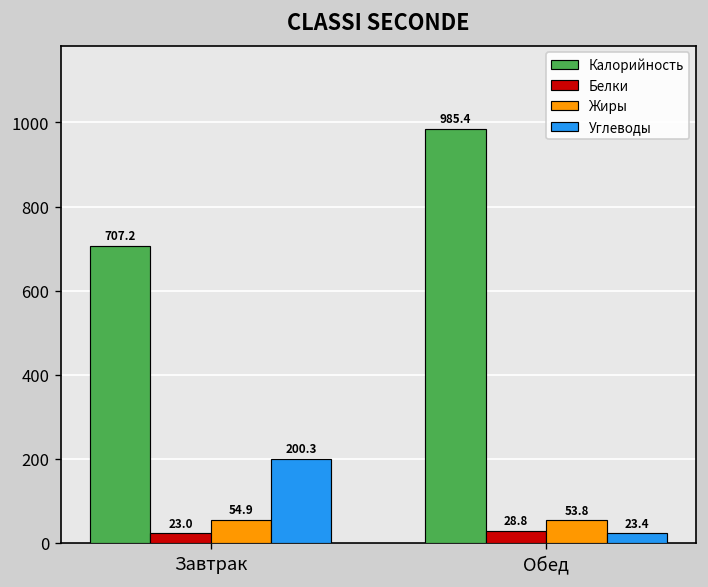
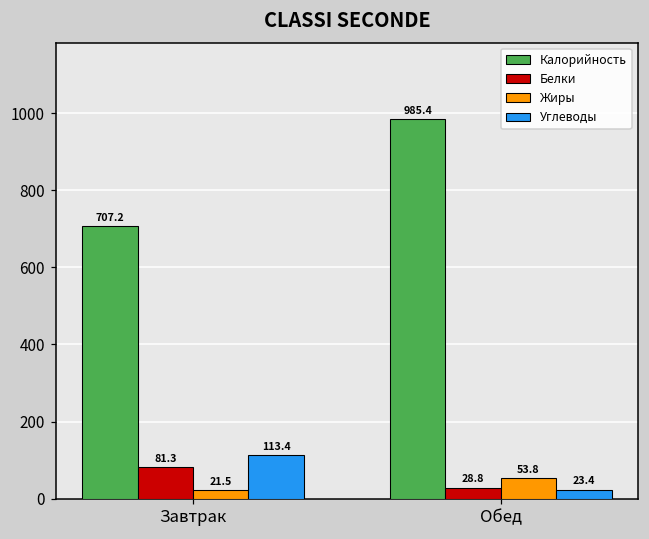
  {
    "Калорийность": {
      "Завтрак": 707.2,
      "Обед": 985.4
    },
    "Белки": {
-     "Завтрак": 23.0,
+     "Завтрак": 81.3,
      "Обед": 28.8
    },
    "Жиры": {
-     "Завтрак": 54.9,
+     "Завтрак": 21.5,
      "Обед": 53.8
    },
    "Углеводы": {
-     "Завтрак": 200.3,
+     "Завтрак": 113.4,
      "Обед": 23.4
    }
  }
